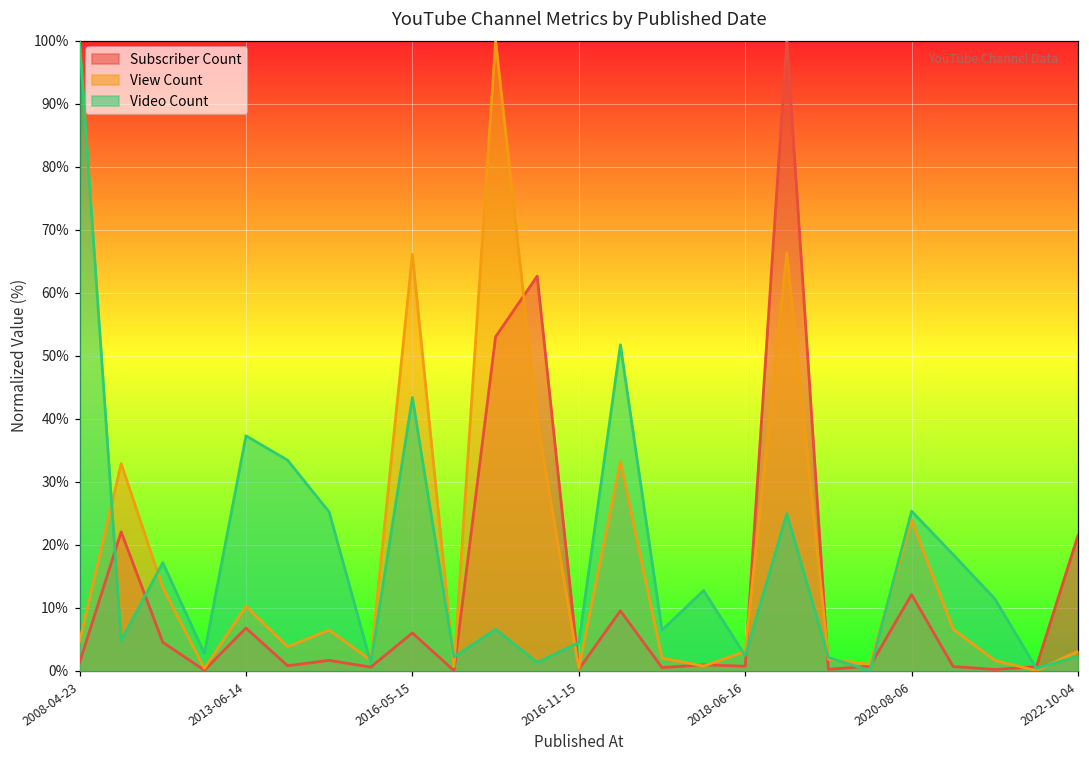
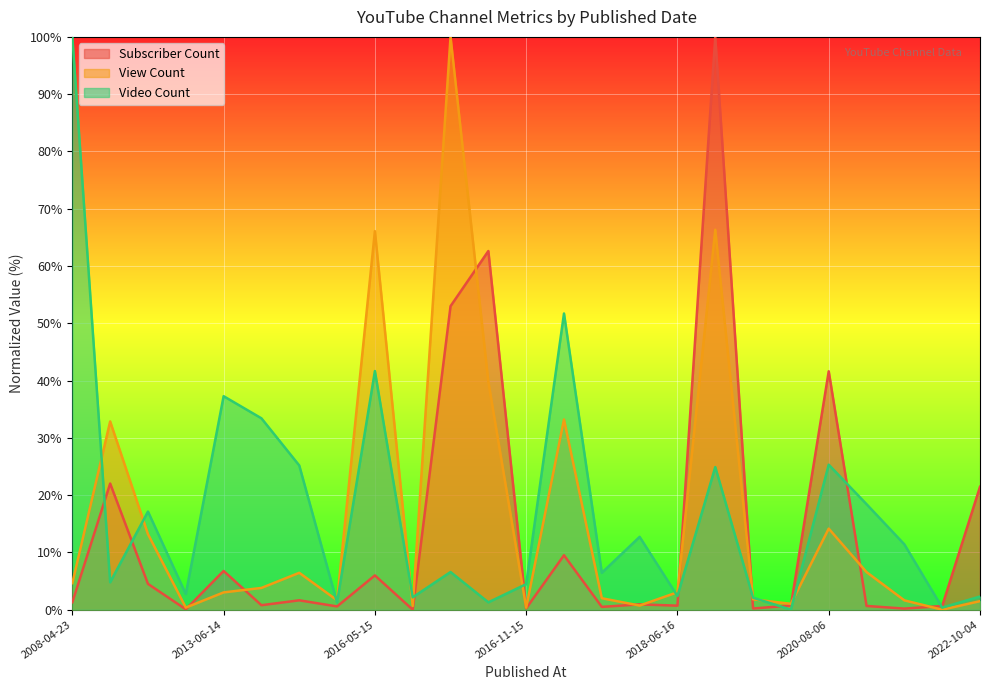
  {
    "Subscriber Count": {
      "2008-04-23": "1%",
      "2013-06-14": "7%",
      "2016-05-15": "6%",
      "2018-06-16": "1%",
-     "2020-08-06": "12%",
+     "2020-08-06": "42%",
      "2022-10-04": "21%"
    },
    "View Count": {
      "2008-04-23": "5%",
-     "2013-06-14": "10%",
+     "2013-06-14": "3%",
      "2016-05-15": "66%",
      "2018-06-16": "3%",
-     "2020-08-06": "24%",
-     "2022-10-04": "3%"
+     "2020-08-06": "14%",
+     "2022-10-04": "1%"
    },
    "Video Count": {
      "2008-04-23": "100%",
      "2013-06-14": "37%",
-     "2016-05-15": "43%",
+     "2016-05-15": "42%",
      "2016-11-15": "4%",
      "2018-06-16": "2%",
      "2020-08-06": "25%",
      "2022-10-04": "2%"
    }
  }
